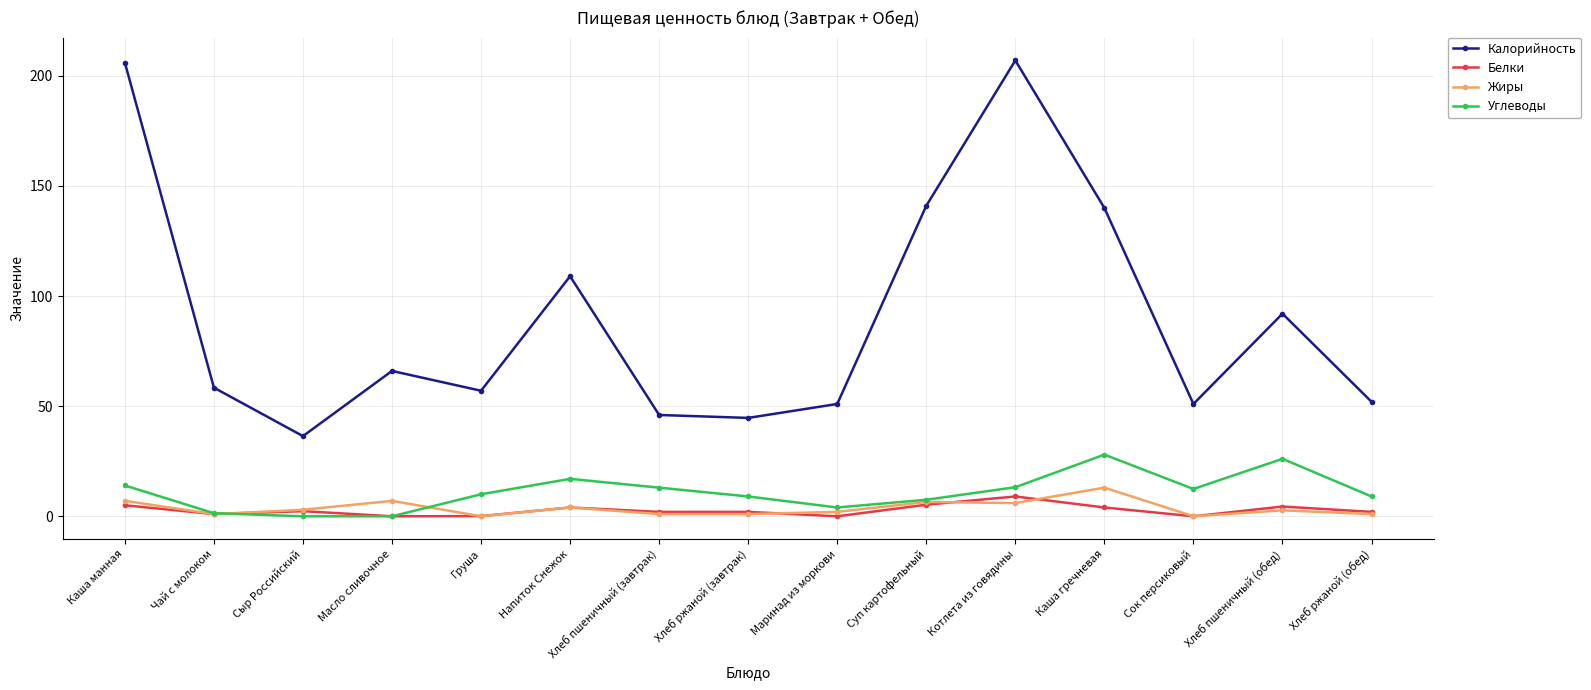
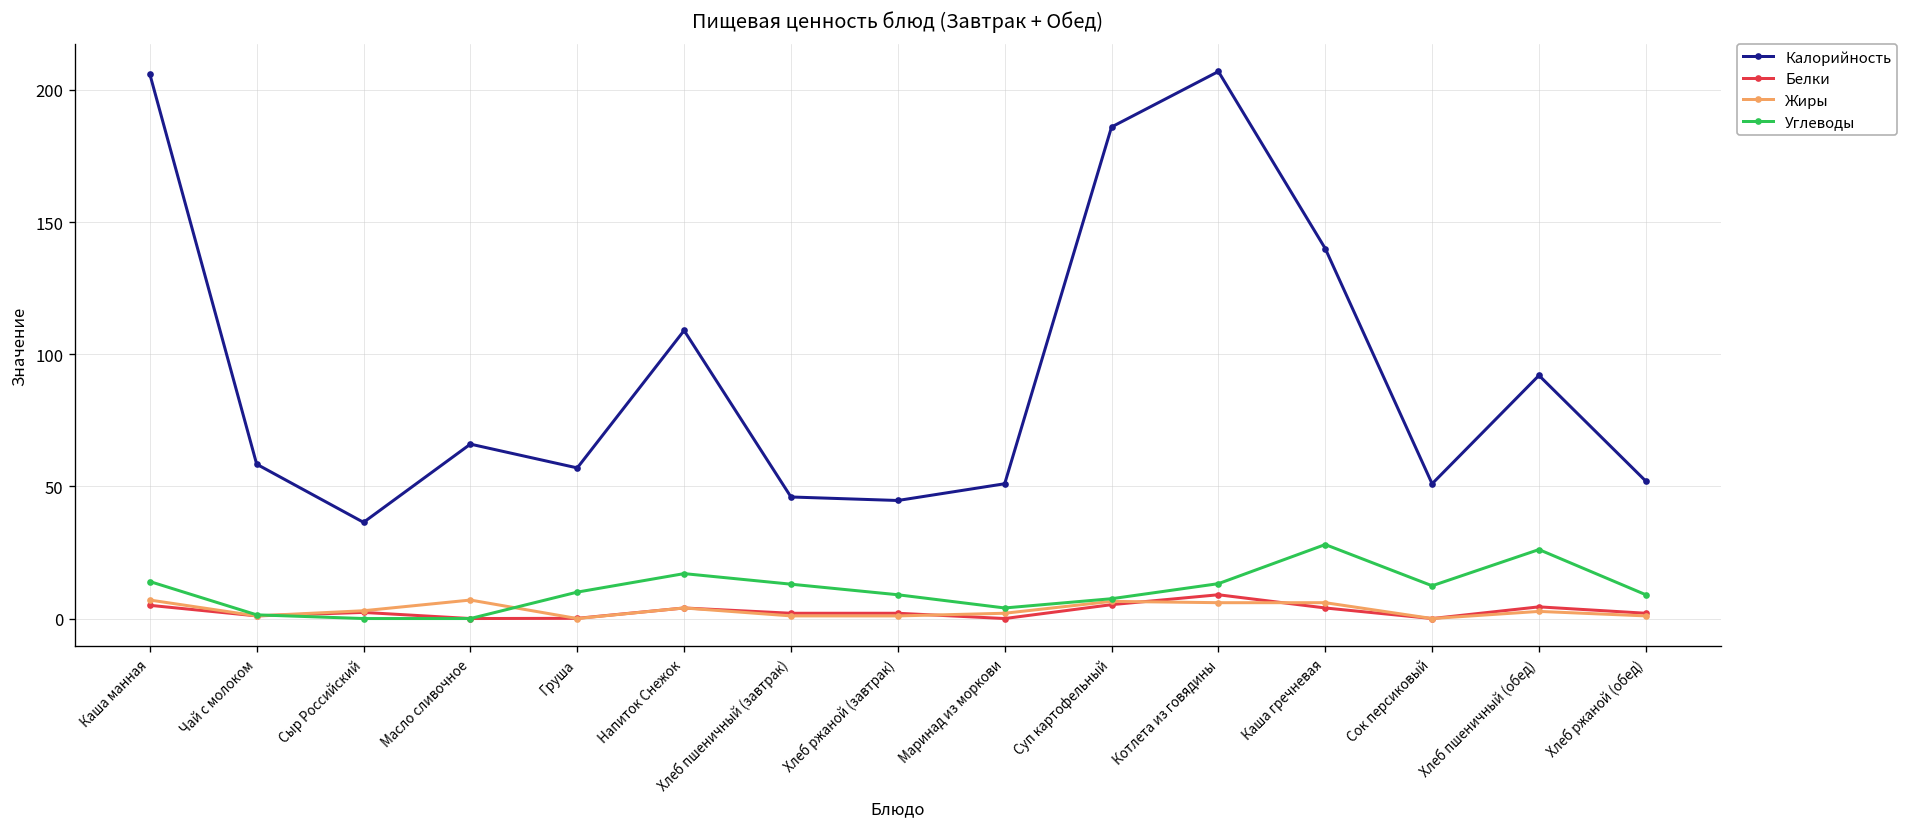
  {
    "Калорийность": {
      "Каша манная": 206,
      "Чай с молоком": 58,
      "Сыр Российский": 36,
      "Масло сливочное": 66,
      "Груша": 57,
      "Напиток Снежок": 109,
      "Хлеб пшеничный (завтрак)": 46,
      "Хлеб ржаной (завтрак)": 45,
      "Маринад из моркови": 51,
-     "Суп картофельный": 141,
+     "Суп картофельный": 186,
      "Котлета из говядины": 207,
      "Каша гречневая": 140,
      "Сок персиковый": 51,
      "Хлеб пшеничный (обед)": 92,
      "Хлеб ржаной (обед)": 52
    },
    "Белки": {
      "Каша манная": 5,
      "Маринад из моркови": 0,
      "Суп картофельный": 5,
      "Котлета из говядины": 9,
      "Каша гречневая": 4,
      "Хлеб пшеничный (обед)": 4
    },
    "Жиры": {
      "Каша манная": 7,
      "Масло сливочное": 7,
      "Маринад из моркови": 2,
      "Котлета из говядины": 6,
-     "Каша гречневая": 13,
+     "Каша гречневая": 6,
      "Хлеб пшеничный (обед)": 3
    },
    "Углеводы": {
      "Каша манная": 14,
      "Сыр Российский": 0,
      "Груша": 10,
      "Напиток Снежок": 17,
      "Хлеб пшеничный (завтрак)": 13,
      "Хлеб ржаной (завтрак)": 9,
      "Маринад из моркови": 4,
      "Котлета из говядины": 13,
      "Каша гречневая": 28,
      "Сок персиковый": 12,
      "Хлеб пшеничный (обед)": 26,
      "Хлеб ржаной (обед)": 9
    }
  }
